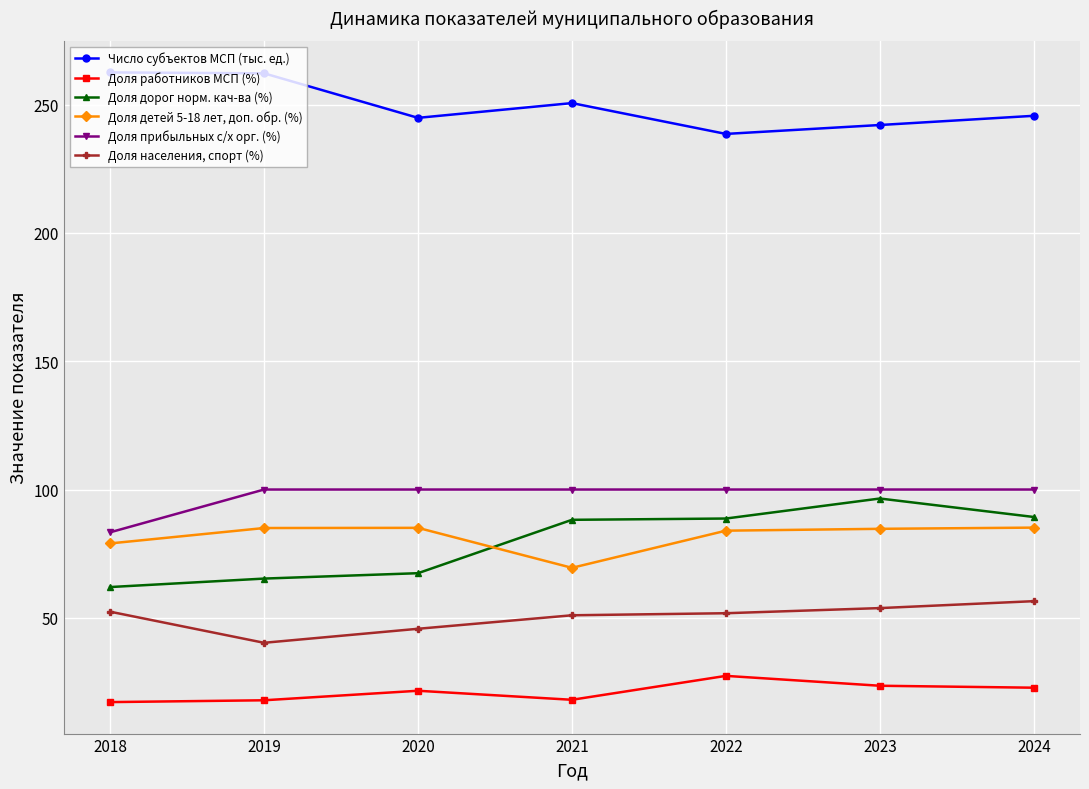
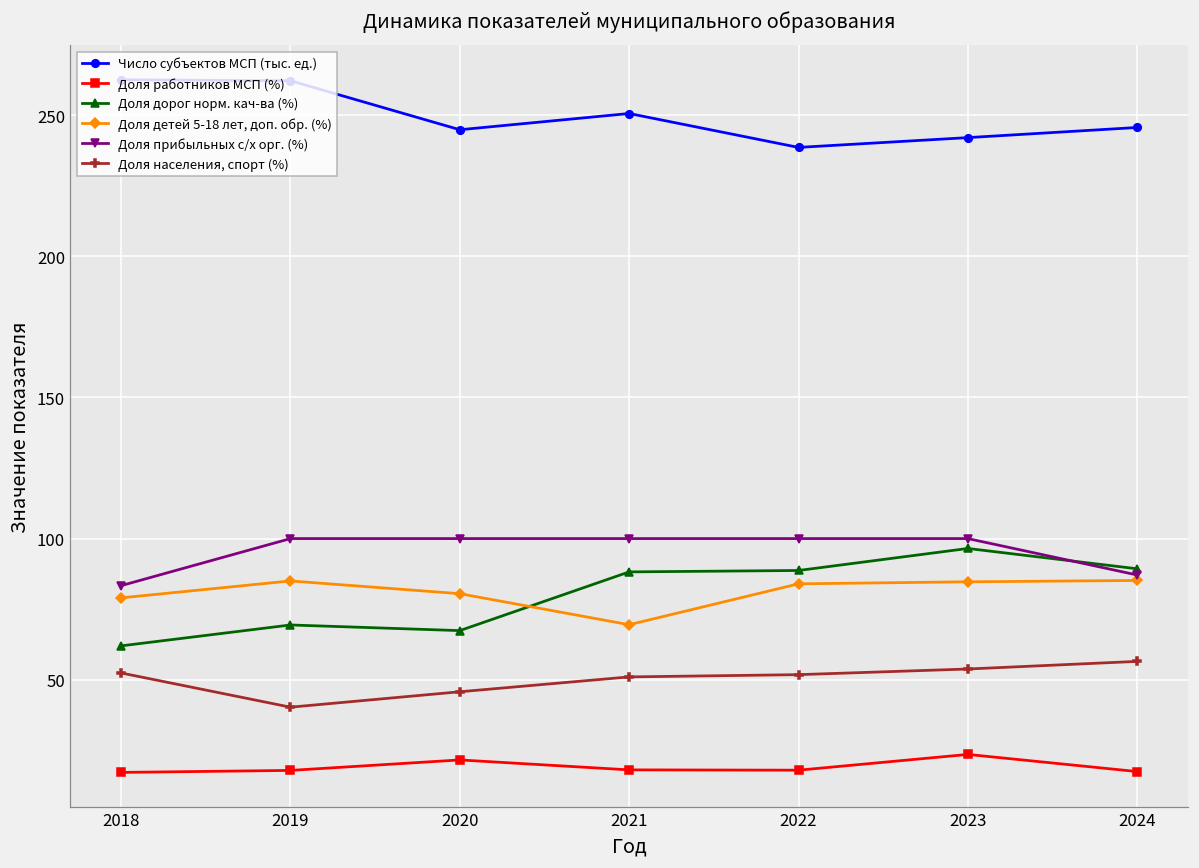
  {
    "Число субъектов МСП (тыс. ед.)": {
      "2020": 245,
      "2021": 251,
      "2022": 239,
      "2023": 242,
      "2024": 246
    },
    "Доля работников МСП (%)": {
      "2018": 17,
      "2019": 18,
      "2020": 22,
      "2021": 18,
-     "2022": 27,
+     "2022": 18,
      "2023": 24,
-     "2024": 23
+     "2024": 17
    },
    "Доля дорог норм. кач-ва (%)": {
      "2018": 62,
-     "2019": 65,
+     "2019": 69,
      "2020": 67,
      "2021": 88,
      "2022": 89,
      "2023": 97,
      "2024": 89
    },
    "Доля детей 5-18 лет, доп. обр. (%)": {
      "2018": 79,
      "2019": 85,
-     "2020": 85,
+     "2020": 80,
      "2021": 69,
      "2022": 84,
      "2023": 85,
      "2024": 85
    },
    "Доля прибыльных с/х орг. (%)": {
      "2018": 83,
      "2019": 100,
      "2020": 100,
      "2021": 100,
      "2022": 100,
      "2023": 100,
-     "2024": 100
+     "2024": 87
    },
    "Доля населения, спорт (%)": {
      "2018": 52,
      "2019": 40,
      "2020": 46,
      "2021": 51,
      "2022": 52,
      "2023": 54,
      "2024": 57
    }
  }
